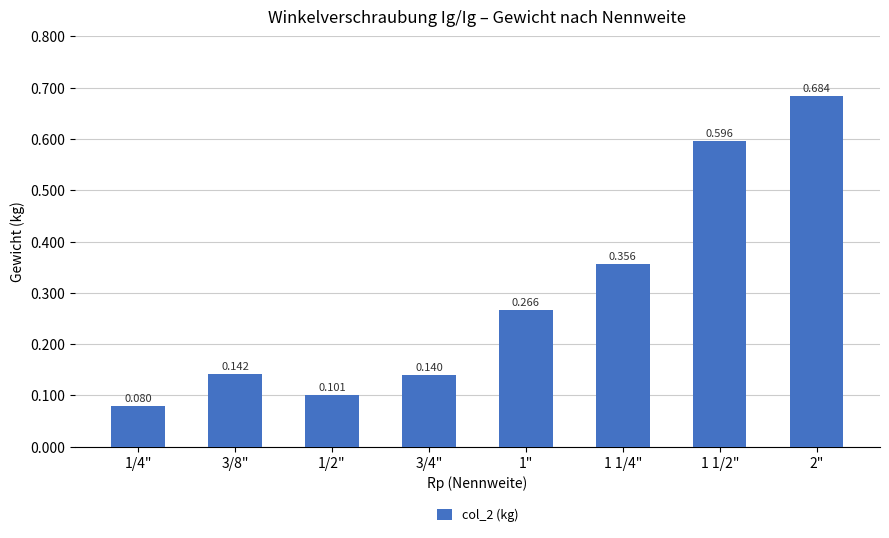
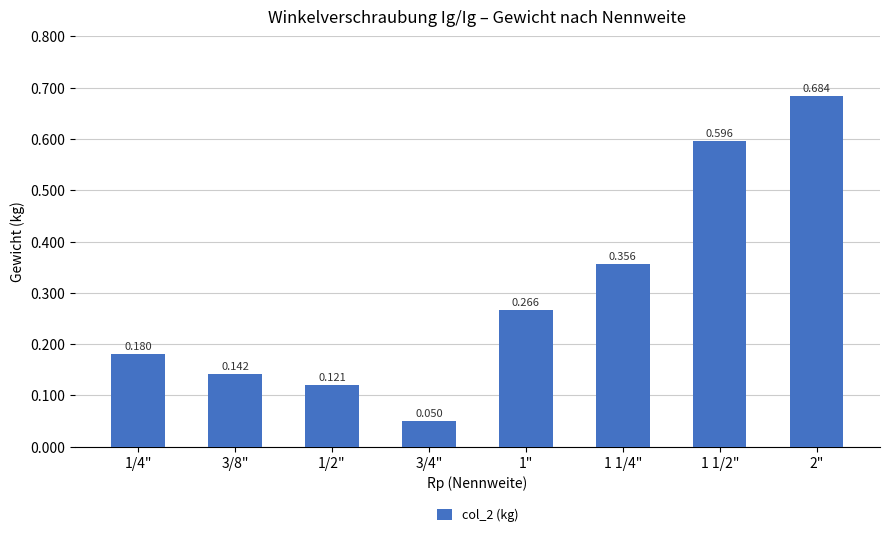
  {
-   "1/4\"": 0.080,
+   "1/4\"": 0.180,
    "3/8\"": 0.142,
-   "1/2\"": 0.101,
-   "3/4\"": 0.140,
+   "1/2\"": 0.121,
+   "3/4\"": 0.050,
    "1\"": 0.266,
    "1 1/4\"": 0.356,
    "1 1/2\"": 0.596,
    "2\"": 0.684
  }
